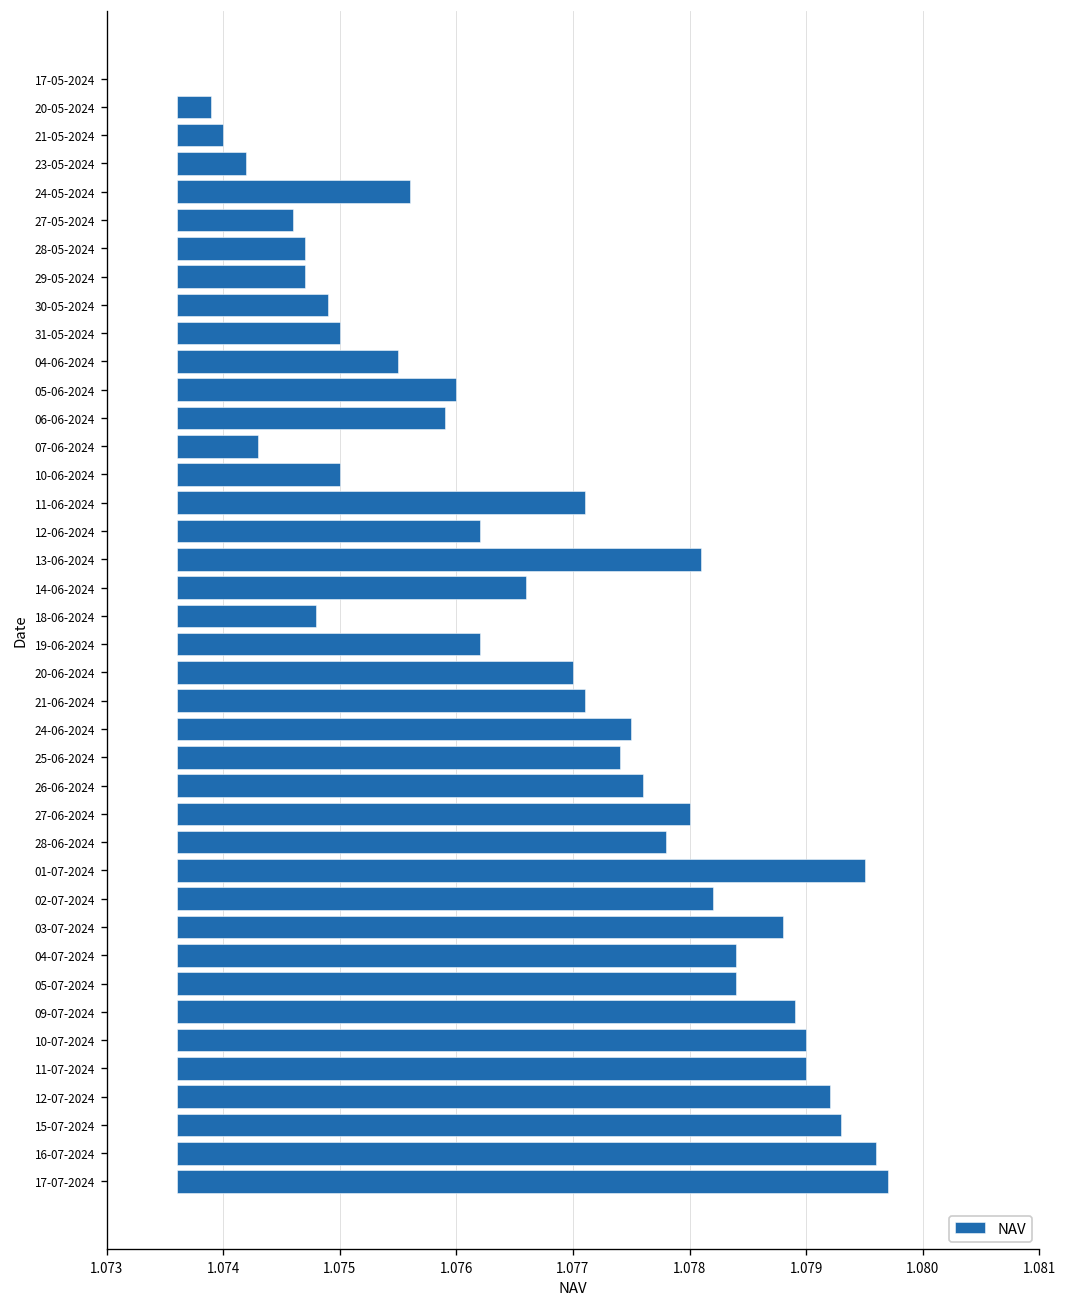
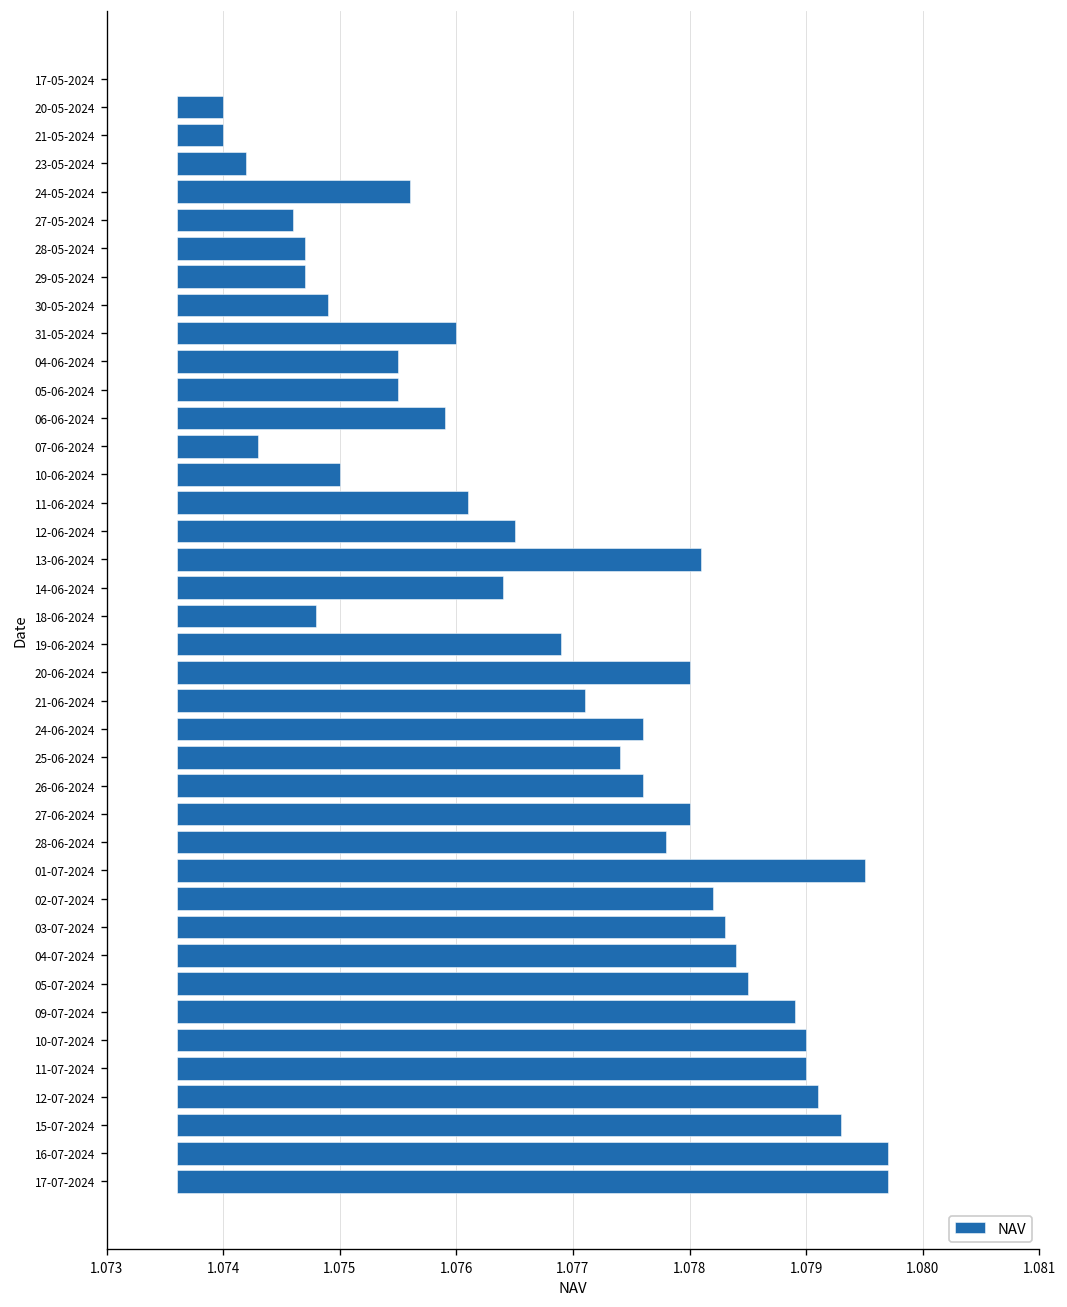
  {
-   "20-05-2024": 1.0739,
+   "20-05-2024": 1.0740,
    "21-05-2024": 1.0740,
    "23-05-2024": 1.0742,
    "24-05-2024": 1.0756,
    "27-05-2024": 1.0746,
    "28-05-2024": 1.0747,
    "29-05-2024": 1.0747,
    "30-05-2024": 1.0749,
-   "31-05-2024": 1.075,
+   "31-05-2024": 1.076,
    "04-06-2024": 1.0755,
-   "05-06-2024": 1.0760,
+   "05-06-2024": 1.0755,
    "06-06-2024": 1.0759,
    "07-06-2024": 1.0743,
    "10-06-2024": 1.0750,
-   "11-06-2024": 1.0771,
-   "12-06-2024": 1.0762,
+   "11-06-2024": 1.0761,
+   "12-06-2024": 1.0765,
    "13-06-2024": 1.0781,
-   "14-06-2024": 1.0766,
+   "14-06-2024": 1.0764,
    "18-06-2024": 1.0748,
-   "19-06-2024": 1.0762,
-   "20-06-2024": 1.077,
+   "19-06-2024": 1.0769,
+   "20-06-2024": 1.078,
    "21-06-2024": 1.0771,
-   "24-06-2024": 1.0775,
+   "24-06-2024": 1.0776,
    "25-06-2024": 1.0774,
    "26-06-2024": 1.0776,
    "27-06-2024": 1.0780,
    "28-06-2024": 1.0778,
    "01-07-2024": 1.0795,
    "02-07-2024": 1.0782,
-   "03-07-2024": 1.0788,
+   "03-07-2024": 1.0783,
    "04-07-2024": 1.0784,
-   "05-07-2024": 1.0784,
+   "05-07-2024": 1.0785,
    "09-07-2024": 1.0789,
    "10-07-2024": 1.0790,
    "11-07-2024": 1.0790,
-   "12-07-2024": 1.0792,
+   "12-07-2024": 1.0791,
    "15-07-2024": 1.0793,
-   "16-07-2024": 1.0796,
+   "16-07-2024": 1.0797,
    "17-07-2024": 1.0797
  }
